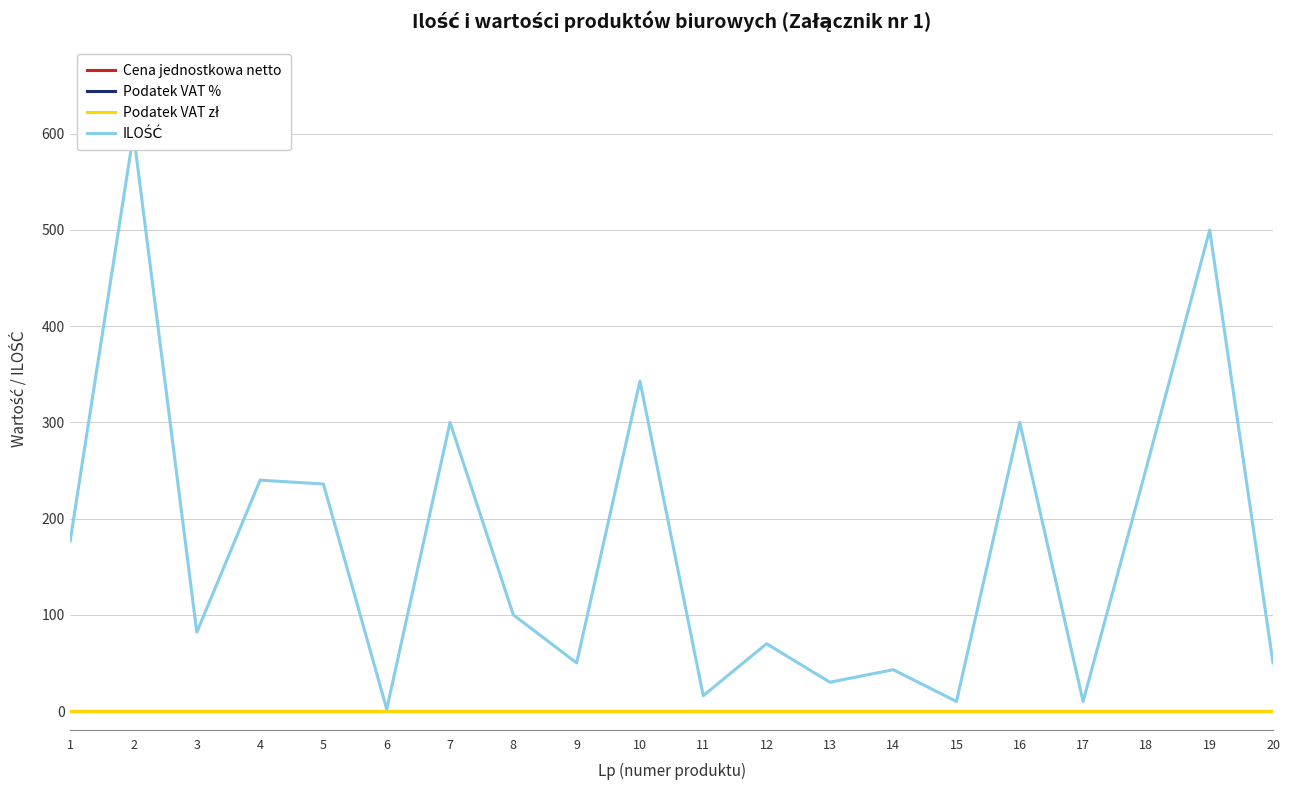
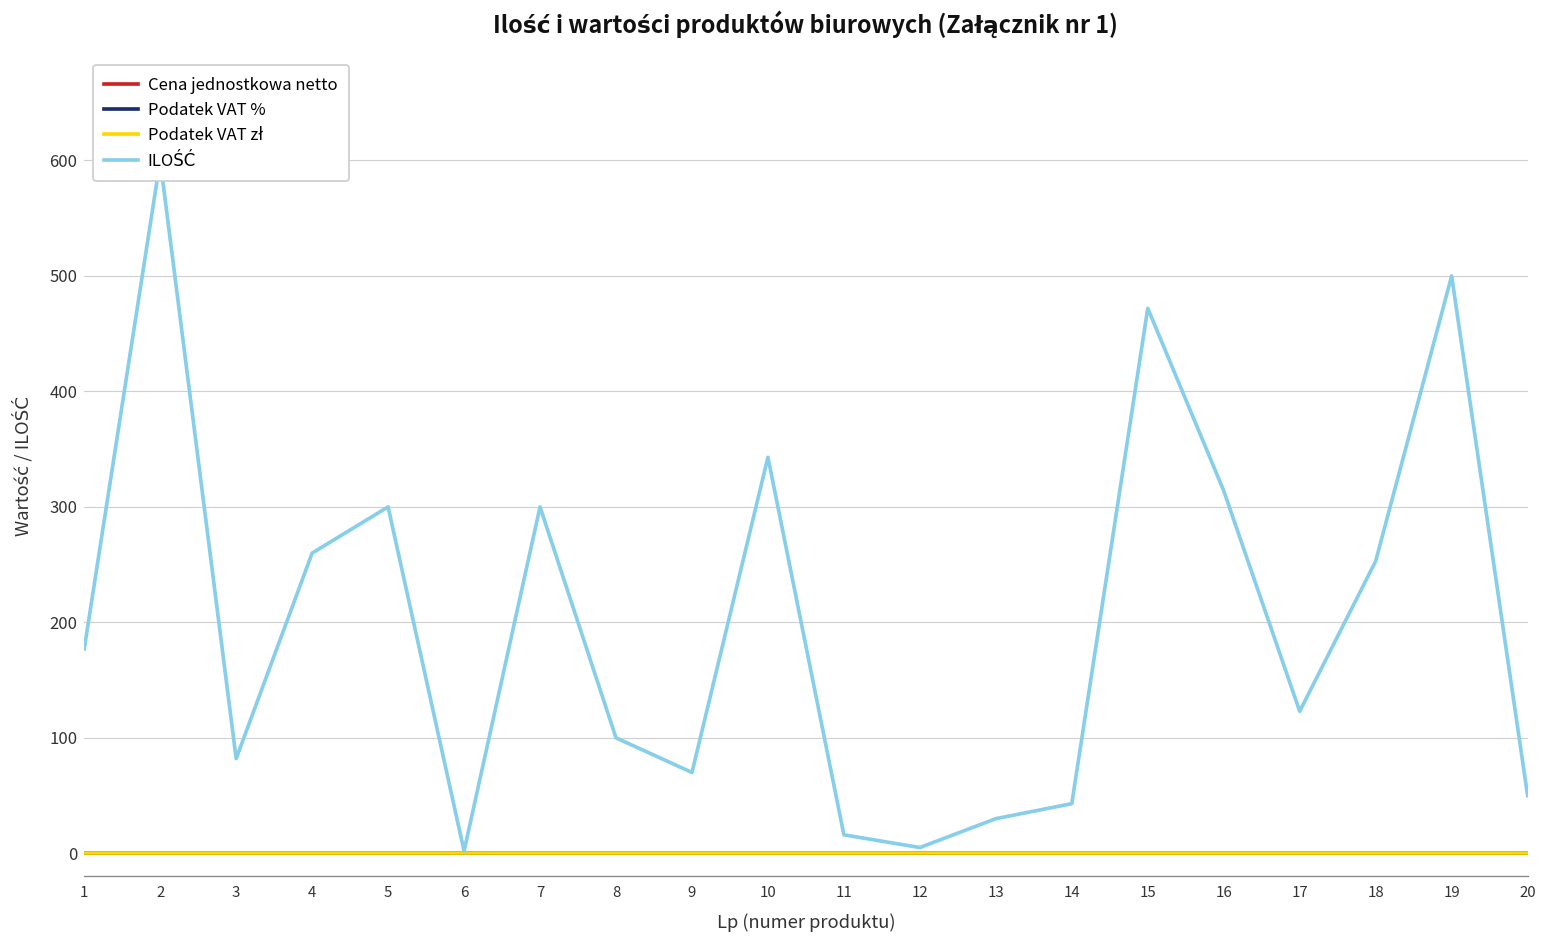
  {
    "Podatek VAT zł": {
      "1": 0,
      "2": 0,
      "3": 0,
      "4": 0,
      "5": 0,
      "7": 0,
      "8": 0,
      "9": 0,
      "10": 0,
      "11": 0,
      "12": 0,
      "13": 0,
      "14": 0,
      "15": 0,
      "16": 0,
      "17": 0,
      "18": 0,
      "19": 0,
      "20": 0
    },
    "ILOŚĆ": {
      "1": 180,
      "3": 80,
-     "4": 240,
-     "5": 240,
+     "4": 260,
+     "5": 300,
      "7": 300,
      "8": 100,
-     "9": 50,
+     "9": 70,
      "10": 340,
      "11": 20,
-     "12": 70,
+     "12": 10,
      "13": 30,
      "14": 40,
-     "15": 10,
-     "16": 300,
-     "17": 10,
+     "15": 470,
+     "16": 310,
+     "17": 120,
      "18": 250,
      "19": 500,
      "20": 50
    }
  }
